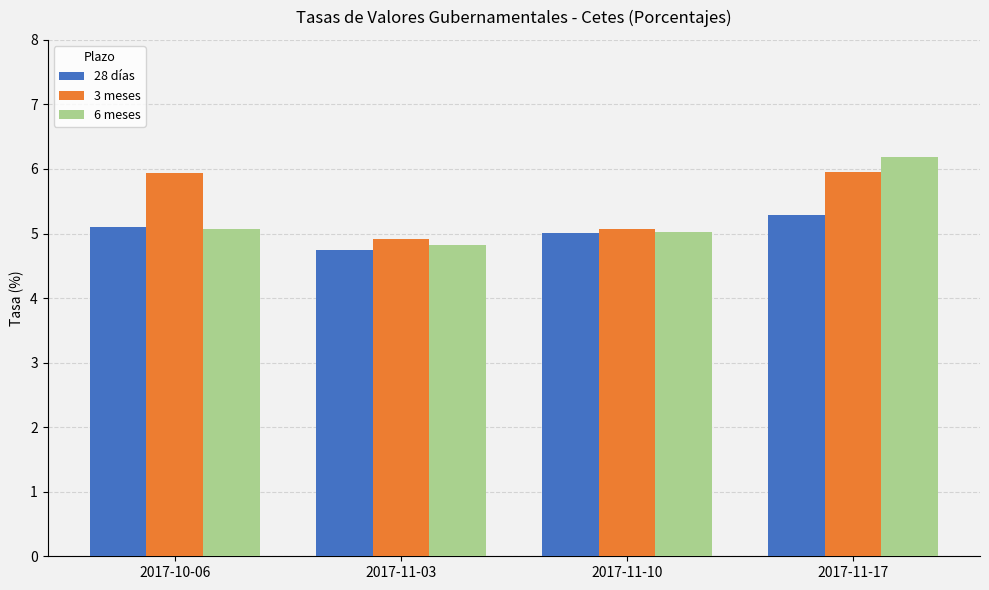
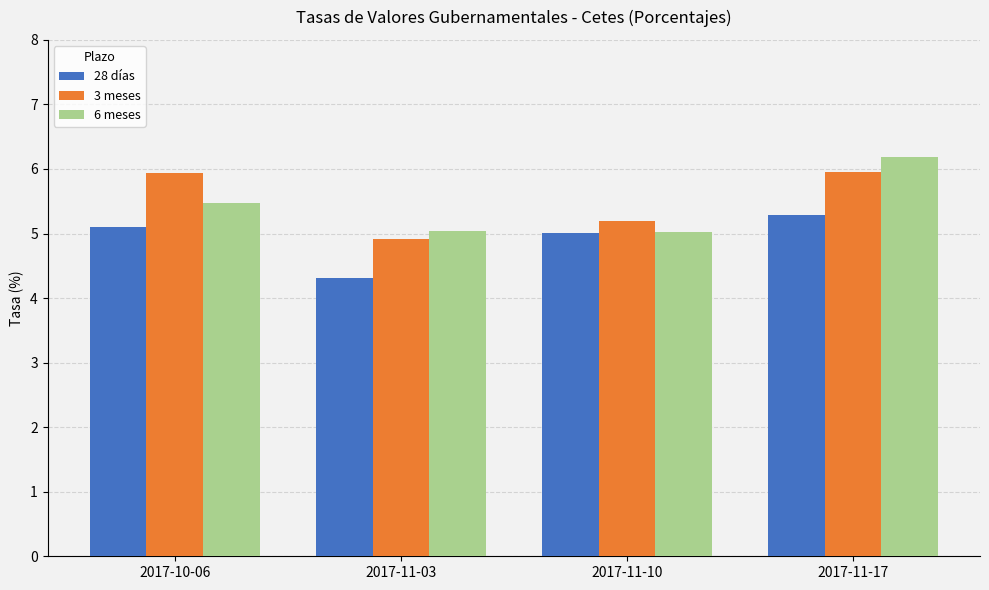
  {
    "28 días": {
      "2017-10-06": 5.1,
-     "2017-11-03": 4.8,
+     "2017-11-03": 4.3,
      "2017-11-10": 5.0,
      "2017-11-17": 5.3
    },
    "3 meses": {
      "2017-10-06": 5.9,
      "2017-11-03": 4.9,
-     "2017-11-10": 5.1,
+     "2017-11-10": 5.2,
      "2017-11-17": 6.0
    },
    "6 meses": {
-     "2017-10-06": 5.1,
-     "2017-11-03": 4.8,
+     "2017-10-06": 5.5,
+     "2017-11-03": 5.0,
      "2017-11-10": 5.0,
      "2017-11-17": 6.2
    }
  }
